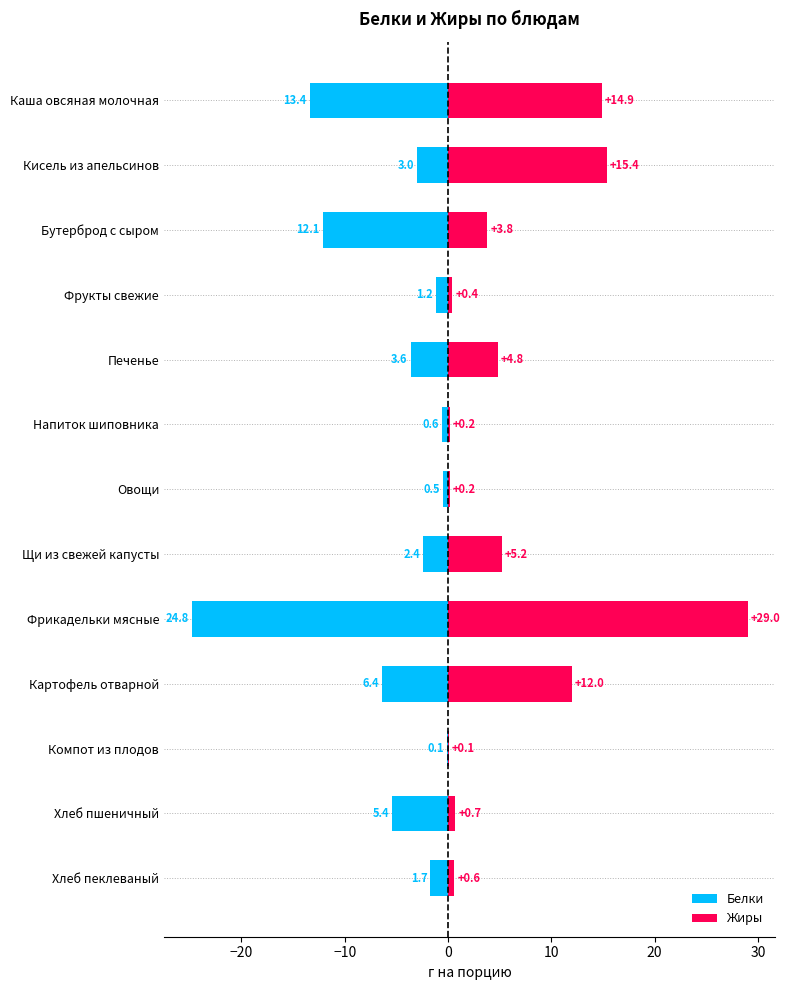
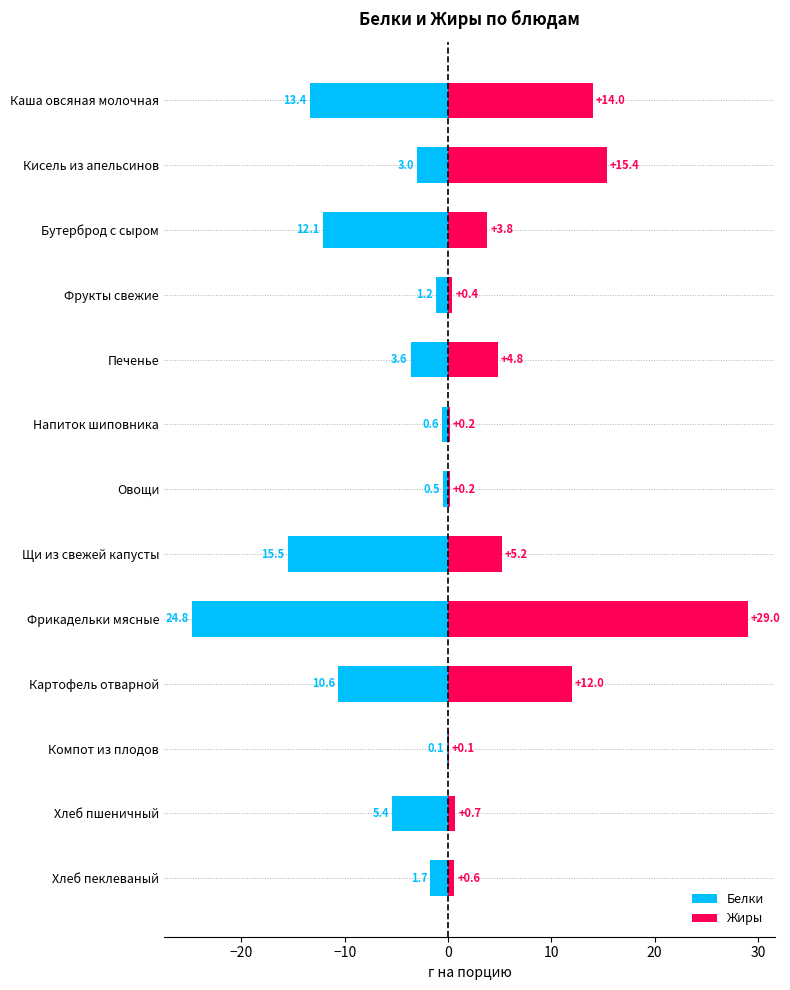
  {
    "Белки": {
-     "Щи из свежей капусты": "2.4",
-     "Картофель отварной": "6.4"
+     "Щи из свежей капусты": "15.5",
+     "Картофель отварной": "10.6"
    },
    "Жиры": {
-     "Каша овсяная молочная": "+14.9",
+     "Каша овсяная молочная": "+14.0",
      "Кисель из апельсинов": "+15.4",
      "Бутерброд с сыром": "+3.8",
      "Фрукты свежие": "+0.4",
      "Печенье": "+4.8",
      "Напиток шиповника": "+0.2",
      "Овощи": "+0.2",
      "Щи из свежей капусты": "+5.2",
      "Фрикадельки мясные": "+29.0",
      "Картофель отварной": "+12.0",
      "Компот из плодов": "0.1",
      "Хлеб пшеничный": "+0.7",
      "Хлеб пеклеваный": "+0.6"
    }
  }
